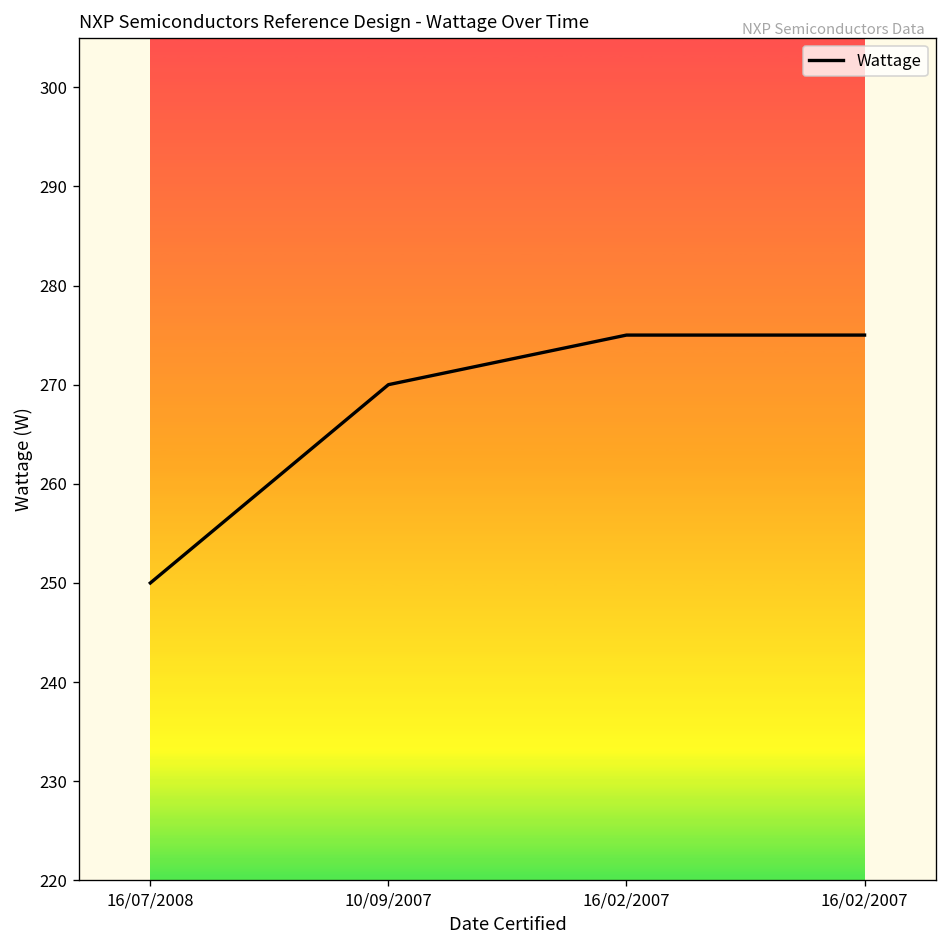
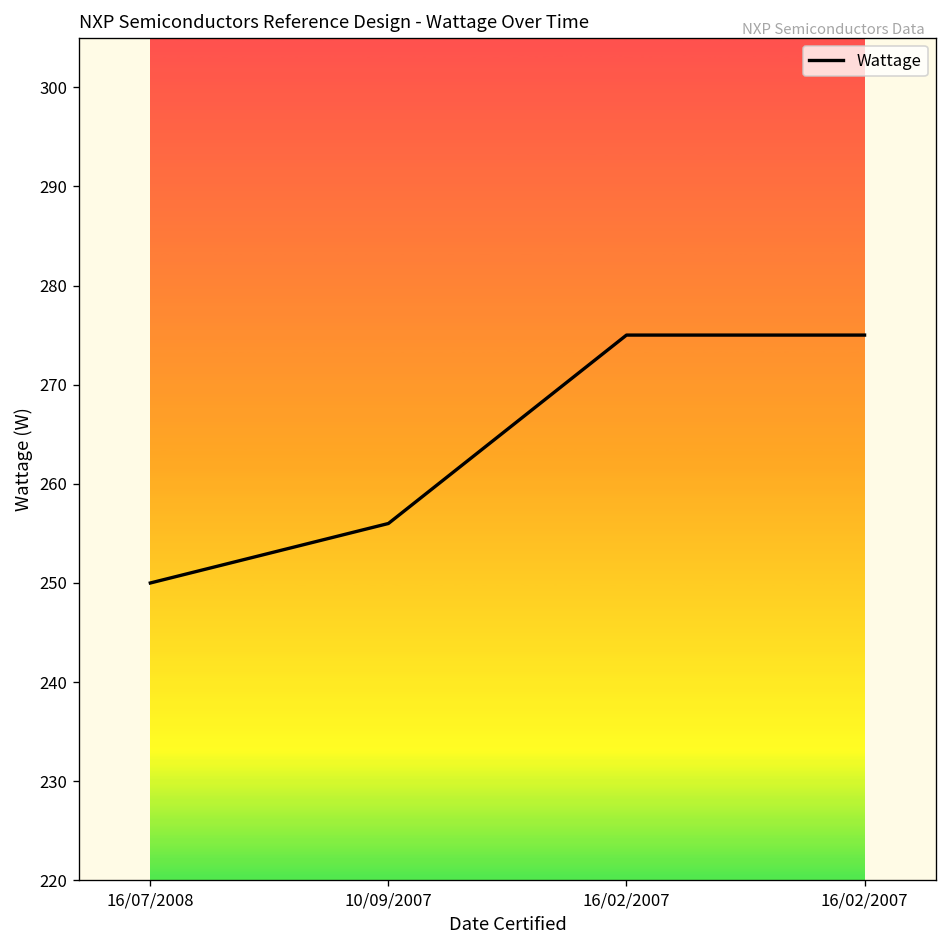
  {
    "16/07/2008": 250,
-   "10/09/2007": 270
+   "10/09/2007": 256
  }
